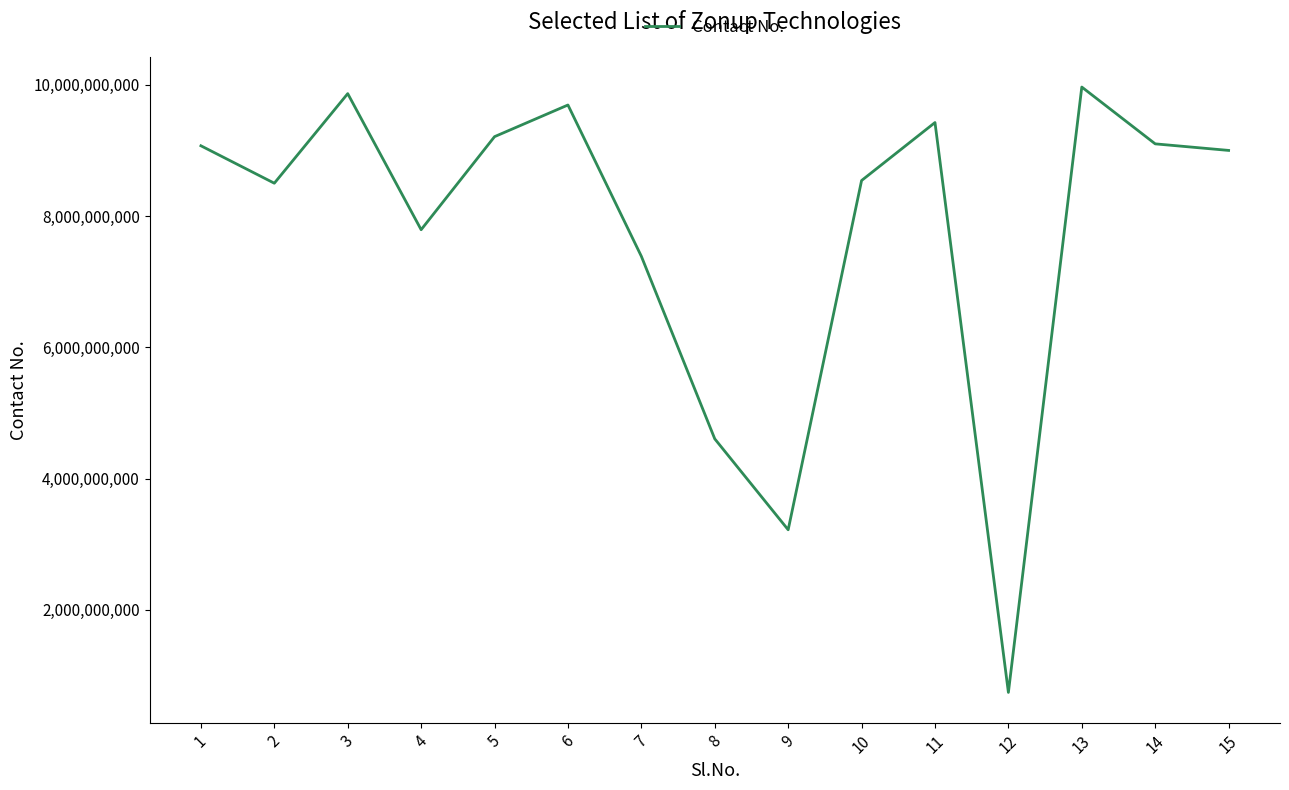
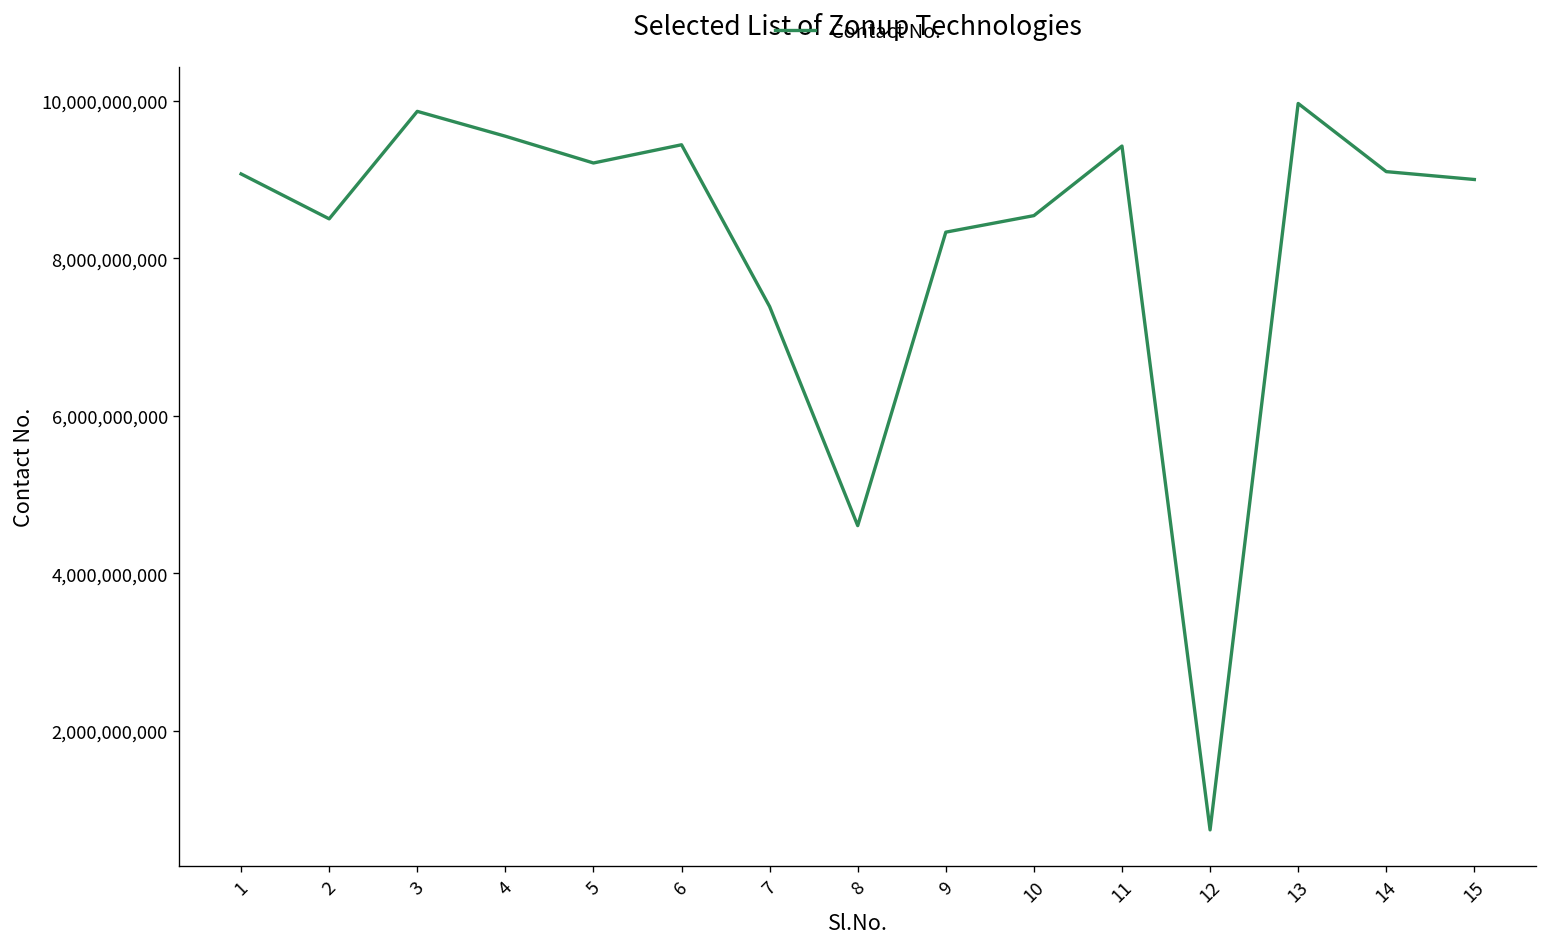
  {
    "1": "9,100,000,000",
    "2": "8,500,000,000",
    "3": "9,900,000,000",
-   "4": "7,800,000,000",
+   "4": "9,600,000,000",
    "5": "9,200,000,000",
-   "6": "9,700,000,000",
+   "6": "9,400,000,000",
    "7": "7,400,000,000",
    "8": "4,600,000,000",
-   "9": "3,200,000,000",
+   "9": "8,300,000,000",
    "10": "8,500,000,000",
    "11": "9,400,000,000",
    "12": "700,000,000",
    "13": "10,000,000,000",
    "14": "9,100,000,000",
    "15": "9,000,000,000"
  }
